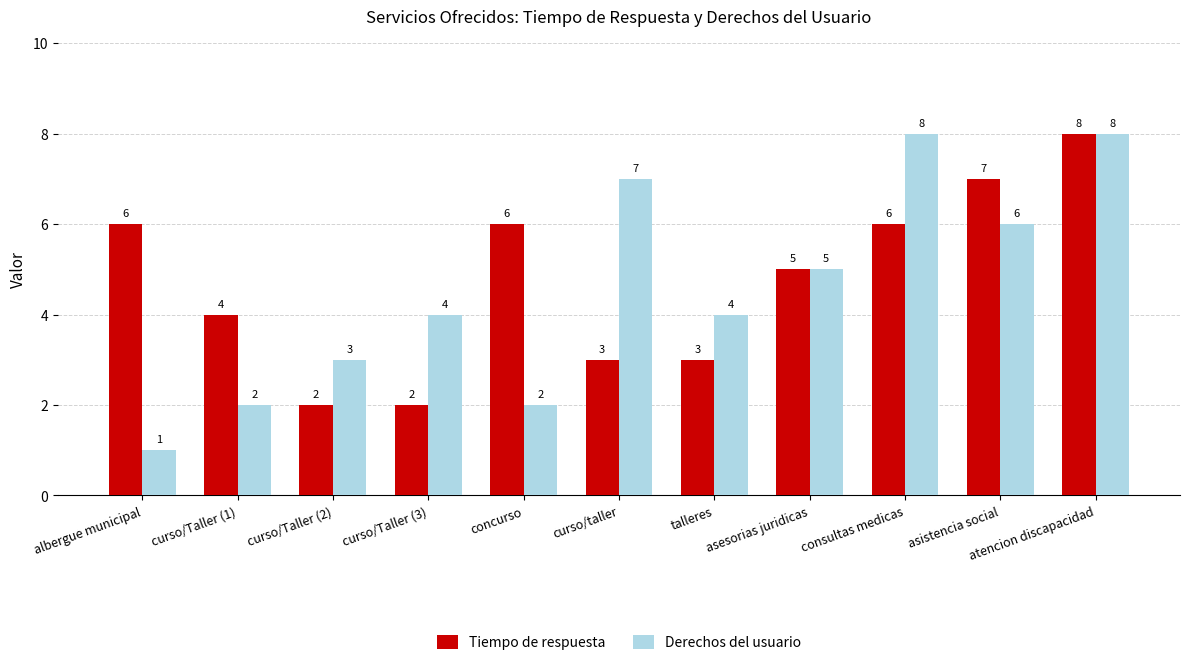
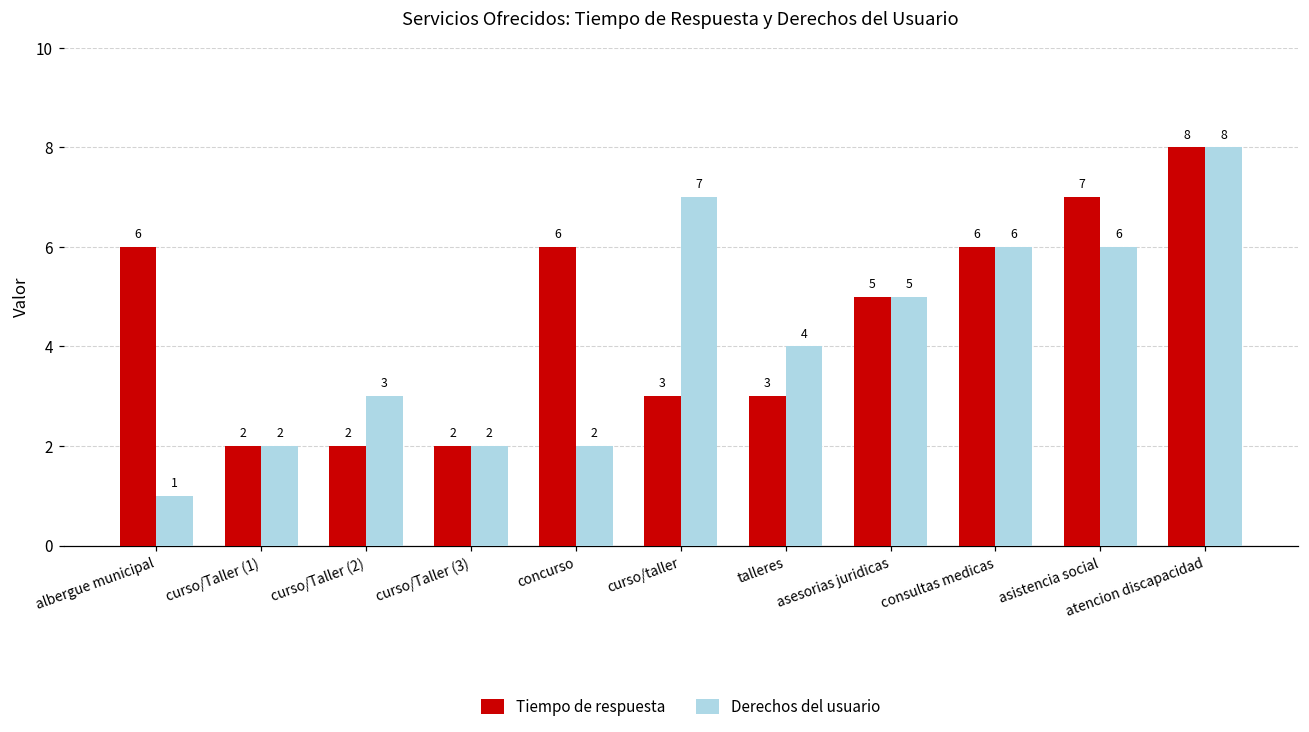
  {
    "Tiempo de respuesta": {
      "albergue municipal": 6,
-     "curso/Taller (1)": 4,
+     "curso/Taller (1)": 2,
      "curso/Taller (2)": 2,
      "curso/Taller (3)": 2,
      "concurso": 6,
      "curso/taller": 3,
      "talleres": 3,
      "asesorias juridicas": 5,
      "consultas medicas": 6,
      "asistencia social": 7,
      "atencion discapacidad": 8
    },
    "Derechos del usuario": {
      "albergue municipal": 1,
      "curso/Taller (1)": 2,
      "curso/Taller (2)": 3,
-     "curso/Taller (3)": 4,
+     "curso/Taller (3)": 2,
      "concurso": 2,
      "curso/taller": 7,
      "talleres": 4,
      "asesorias juridicas": 5,
-     "consultas medicas": 8,
+     "consultas medicas": 6,
      "asistencia social": 6,
      "atencion discapacidad": 8
    }
  }
